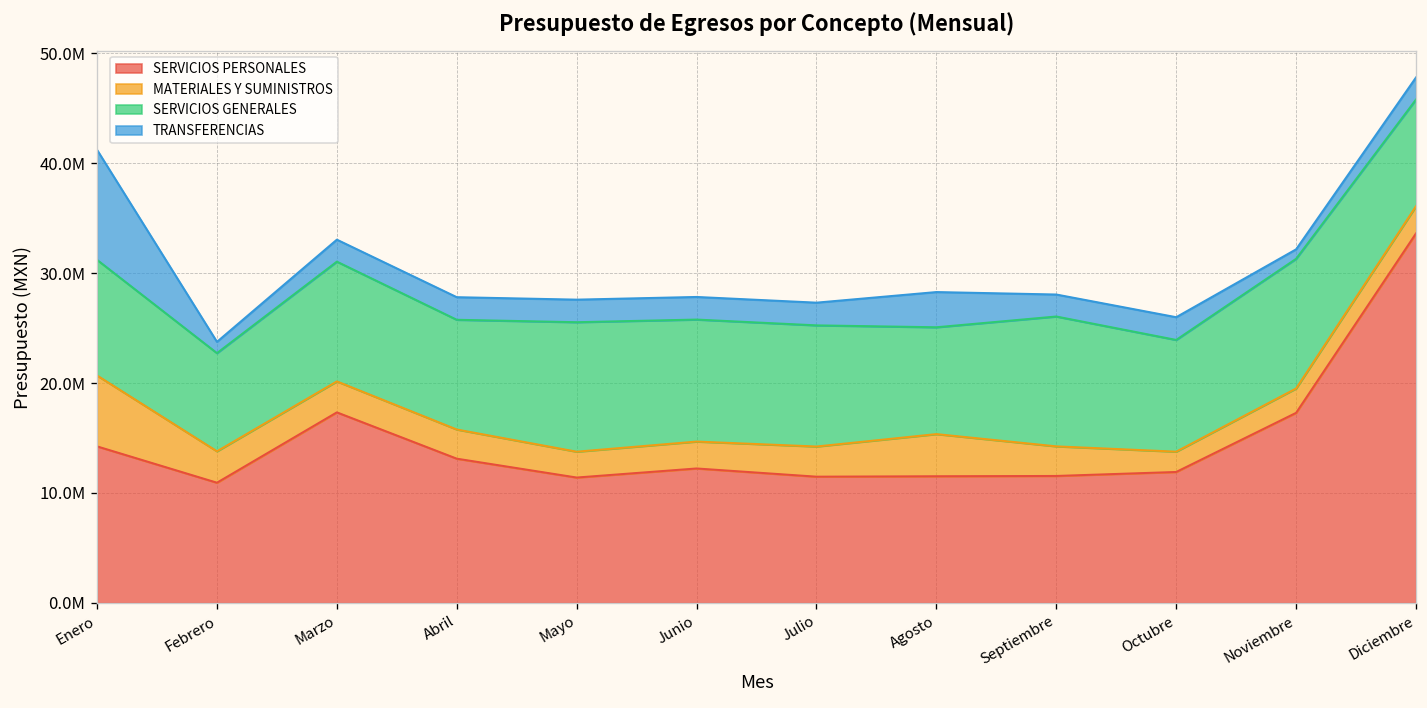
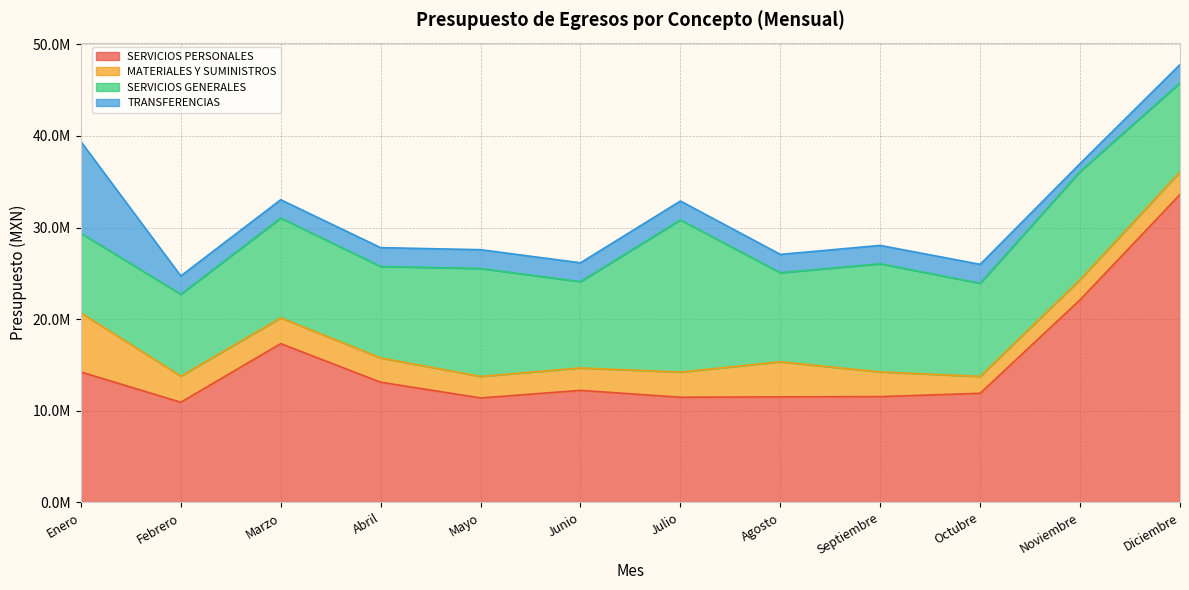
  {
    "SERVICIOS PERSONALES": {
      "Enero": 14000000,
      "Febrero": 11000000,
      "Marzo": 17000000,
      "Abril": 13000000,
      "Mayo": 11000000,
      "Junio": 12000000,
      "Julio": 11000000,
      "Agosto": 12000000,
      "Septiembre": 12000000,
      "Octubre": 12000000,
-     "Noviembre": 17000000,
+     "Noviembre": 22000000,
      "Diciembre": 34000000
    },
    "MATERIALES Y SUMINISTROS": {
      "Enero": 6000000,
      "Febrero": 3000000,
      "Marzo": 3000000,
      "Abril": 3000000,
      "Mayo": 2000000,
      "Junio": 2000000,
      "Julio": 3000000,
      "Agosto": 4000000,
      "Septiembre": 3000000,
      "Octubre": 2000000,
      "Noviembre": 2000000,
      "Diciembre": 2000000
    },
    "SERVICIOS GENERALES": {
-     "Enero": 11000000,
+     "Enero": 9000000,
      "Febrero": 9000000,
      "Marzo": 11000000,
      "Abril": 10000000,
      "Mayo": 12000000,
-     "Junio": 11000000,
-     "Julio": 11000000,
+     "Junio": 9000000,
+     "Julio": 17000000,
      "Agosto": 10000000,
      "Septiembre": 12000000,
      "Octubre": 10000000,
      "Noviembre": 12000000,
      "Diciembre": 10000000
    },
    "TRANSFERENCIAS": {
      "Enero": 10000000,
-     "Febrero": 1000000,
+     "Febrero": 2000000,
      "Marzo": 2000000,
      "Abril": 2000000,
      "Mayo": 2000000,
      "Junio": 2000000,
      "Julio": 2000000,
-     "Agosto": 3000000,
+     "Agosto": 2000000,
      "Septiembre": 2000000,
      "Octubre": 2000000,
      "Noviembre": 1000000,
      "Diciembre": 2000000
    }
  }
